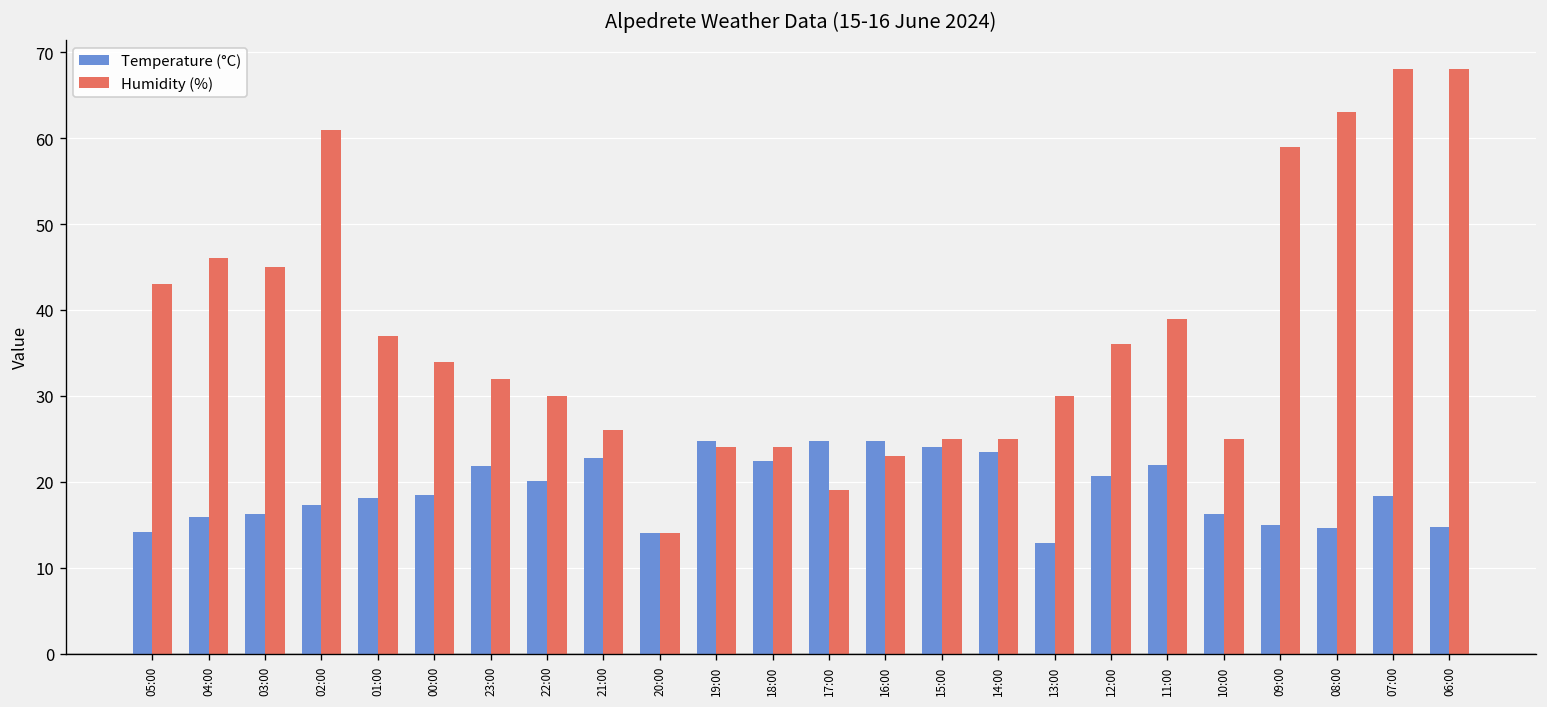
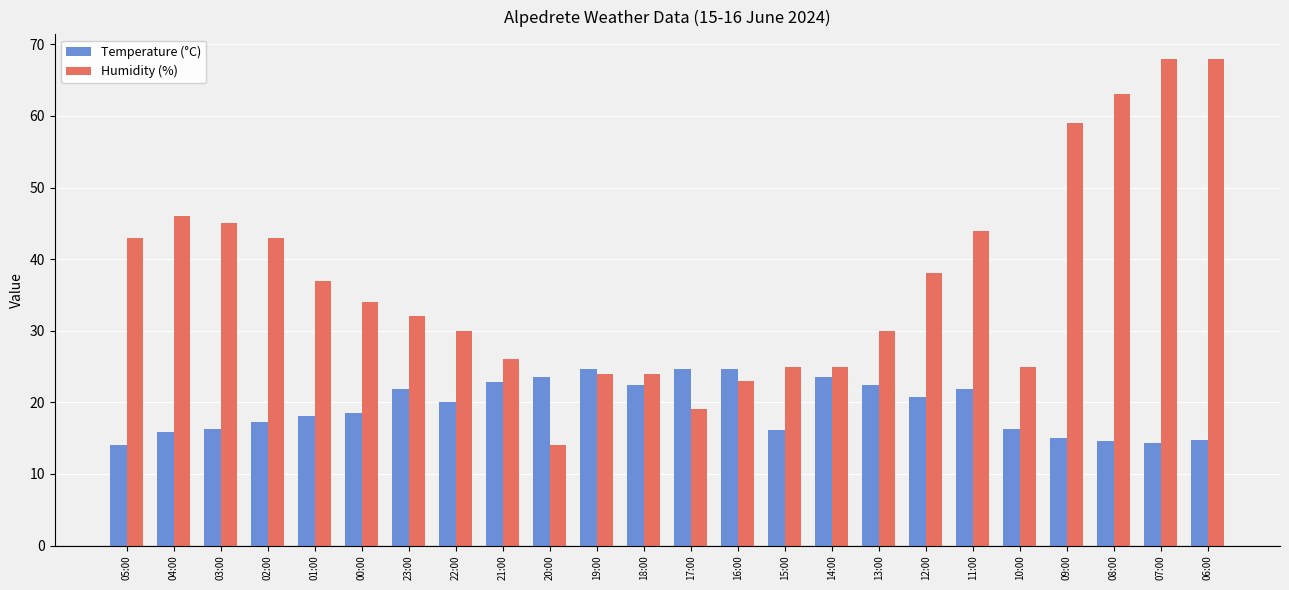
  {
    "Temperature (°C)": {
      "05:00": 14,
      "04:00": 16,
      "03:00": 16,
      "02:00": 17,
      "01:00": 18,
      "00:00": 19,
      "23:00": 22,
      "22:00": 20,
      "21:00": 23,
-     "20:00": 14,
+     "20:00": 24,
      "19:00": 25,
      "18:00": 22,
      "17:00": 25,
      "16:00": 25,
-     "15:00": 24,
+     "15:00": 16,
      "14:00": 24,
-     "13:00": 13,
+     "13:00": 22,
      "12:00": 21,
      "11:00": 22,
      "10:00": 16,
      "09:00": 15,
      "08:00": 15,
-     "07:00": 18,
+     "07:00": 14,
      "06:00": 15
    },
    "Humidity (%)": {
      "05:00": 43,
      "04:00": 46,
      "03:00": 45,
-     "02:00": 61,
+     "02:00": 43,
      "01:00": 37,
      "00:00": 34,
      "23:00": 32,
      "22:00": 30,
      "21:00": 26,
      "20:00": 14,
      "19:00": 24,
      "18:00": 24,
      "17:00": 19,
      "16:00": 23,
      "15:00": 25,
      "14:00": 25,
      "13:00": 30,
-     "12:00": 36,
-     "11:00": 39,
+     "12:00": 38,
+     "11:00": 44,
      "10:00": 25,
      "09:00": 59,
      "08:00": 63,
      "07:00": 68,
      "06:00": 68
    }
  }
